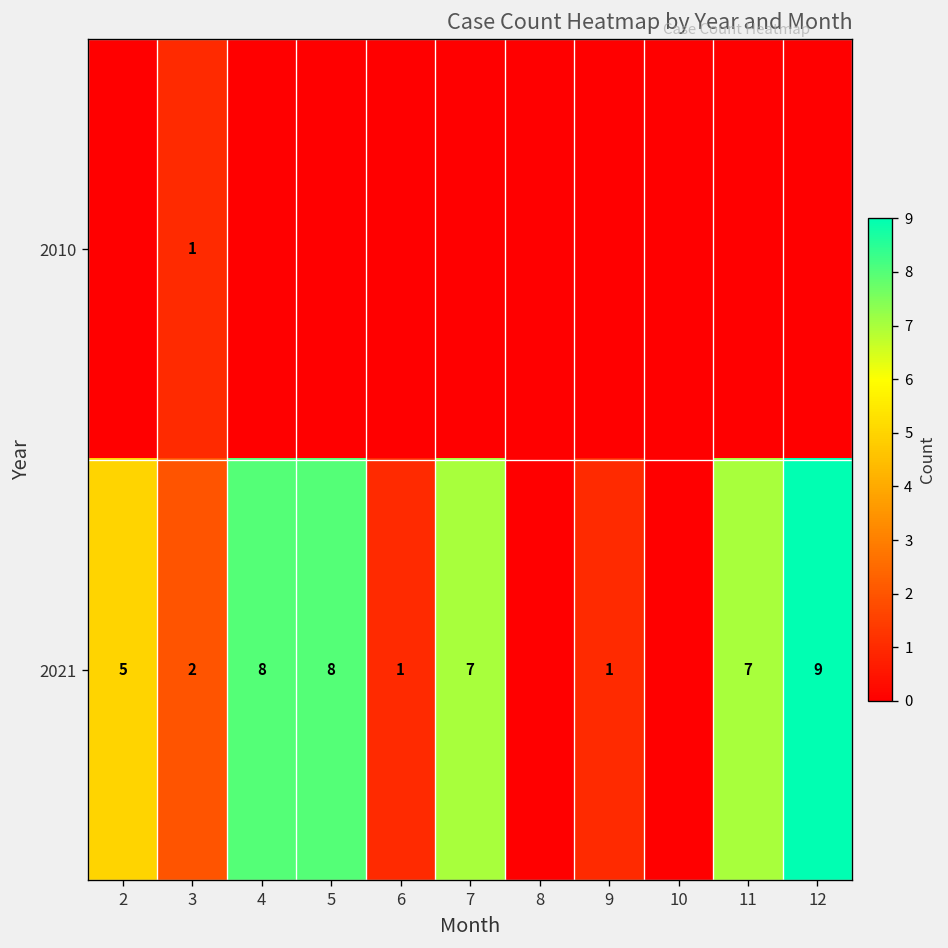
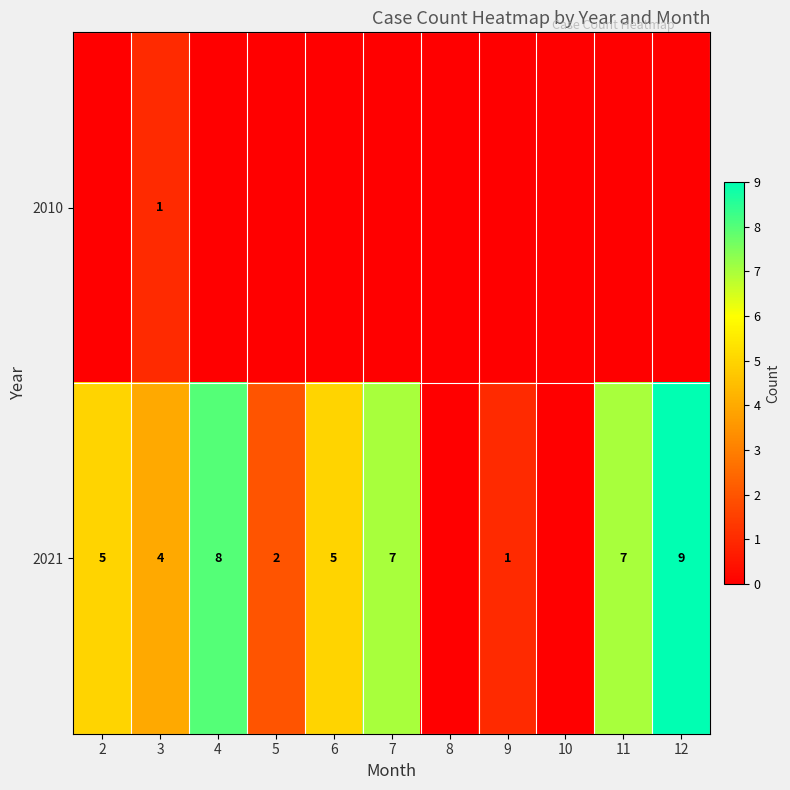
  {
    "2010": {
      "3": 1
    },
    "2021": {
      "2": 5,
-     "3": 2,
+     "3": 4,
      "4": 8,
-     "5": 8,
-     "6": 1,
+     "5": 2,
+     "6": 5,
      "7": 7,
      "9": 1,
      "11": 7,
      "12": 9
    }
  }
